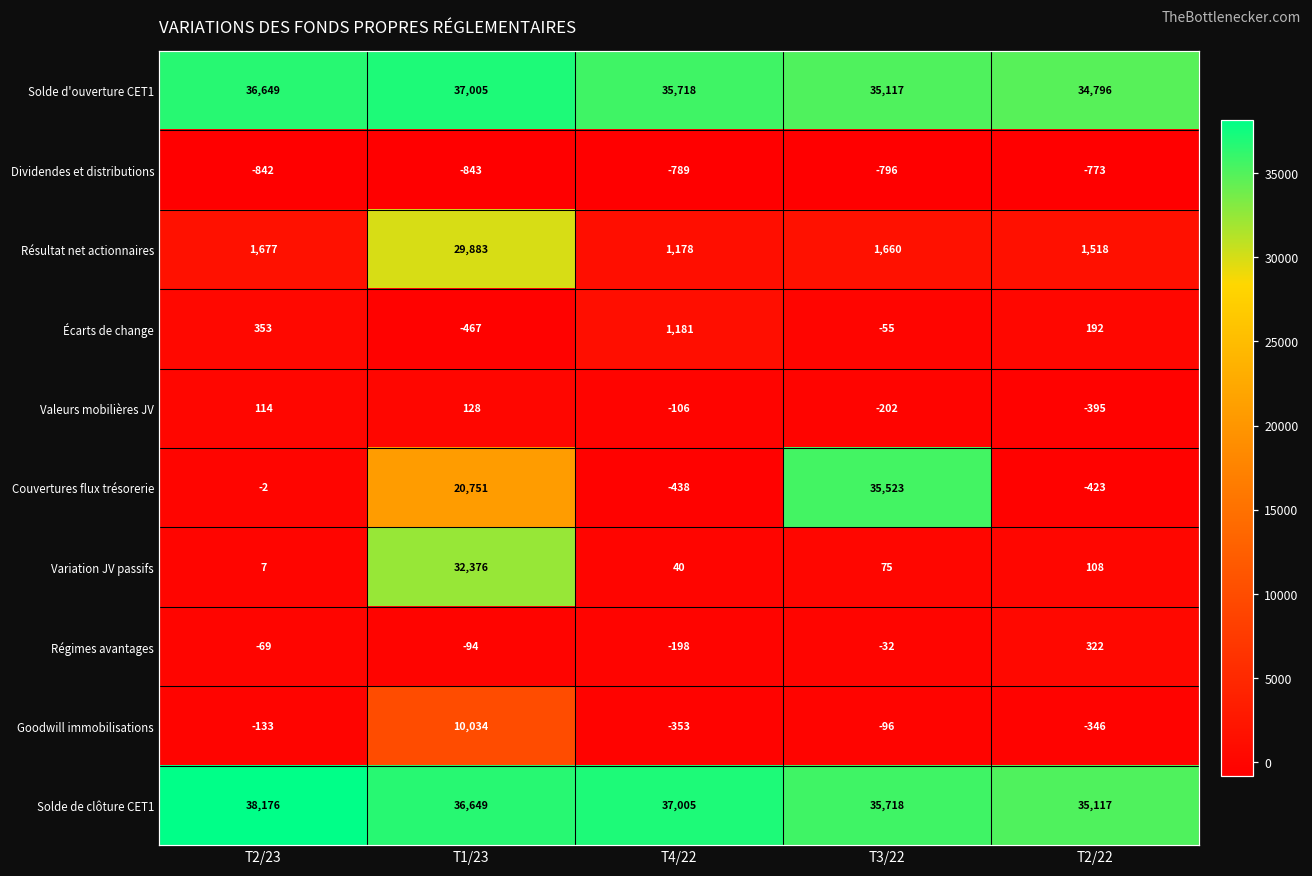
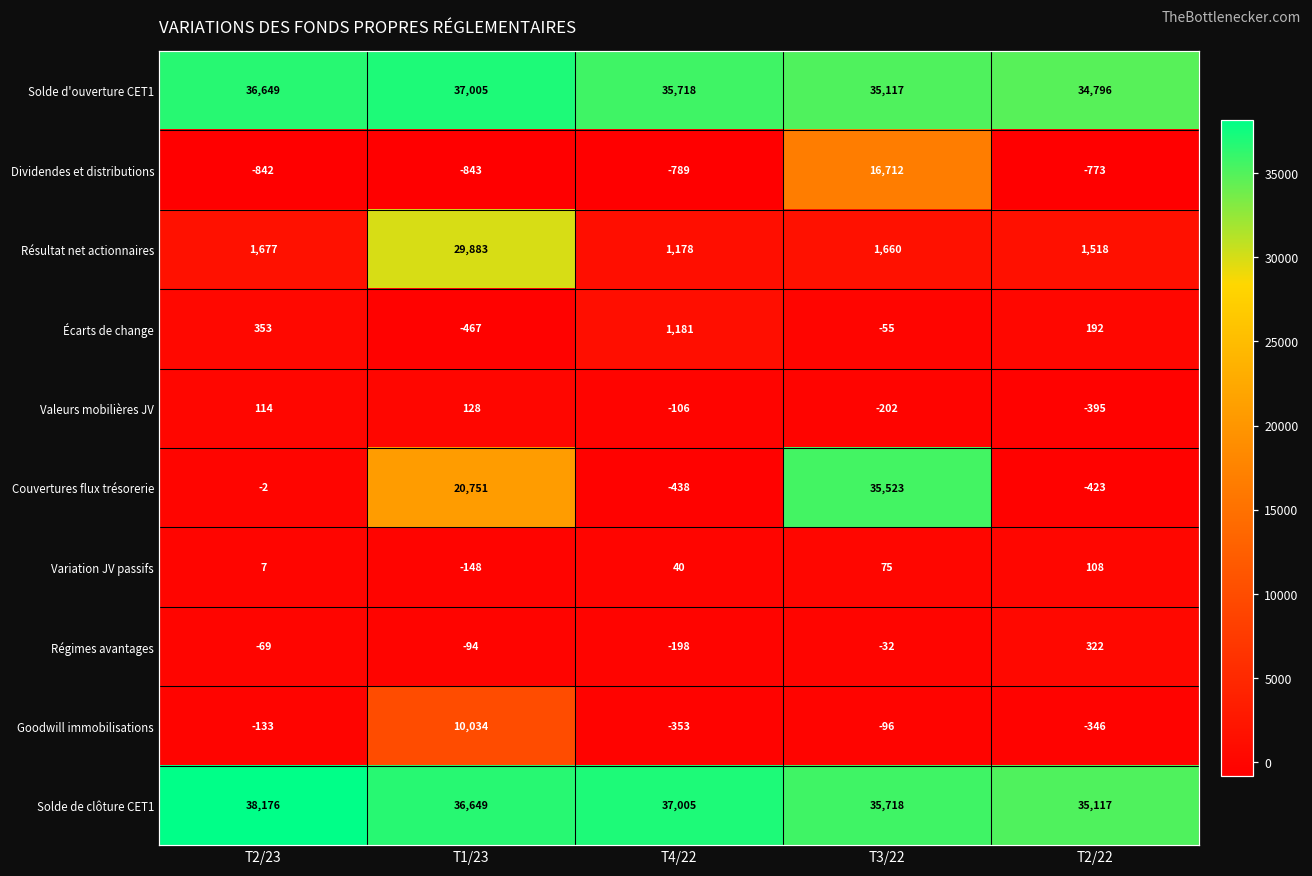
  {
    "Solde d'ouverture CET1": {
      "T2/23": "36,649",
      "T1/23": "37,005",
      "T4/22": "35,718",
      "T3/22": "35,117",
      "T2/22": "34,796"
    },
    "Dividendes et distributions": {
      "T2/23": "-842",
      "T1/23": "-843",
      "T4/22": "-789",
-     "T3/22": "-796",
+     "T3/22": "16,712",
      "T2/22": "-773"
    },
    "Résultat net actionnaires": {
      "T2/23": "1,677",
      "T1/23": "29,883",
      "T4/22": "1,178",
      "T3/22": "1,660",
      "T2/22": "1,518"
    },
    "Écarts de change": {
      "T2/23": "353",
      "T1/23": "-467",
      "T4/22": "1,181",
      "T3/22": "-55",
      "T2/22": "192"
    },
    "Valeurs mobilières JV": {
      "T2/23": "114",
      "T1/23": "128",
      "T4/22": "-106",
      "T3/22": "-202",
      "T2/22": "-395"
    },
    "Couvertures flux trésorerie": {
      "T2/23": "-2",
      "T1/23": "20,751",
      "T4/22": "-438",
      "T3/22": "35,523",
      "T2/22": "-423"
    },
    "Variation JV passifs": {
      "T2/23": "7",
-     "T1/23": "32,376",
+     "T1/23": "-148",
      "T4/22": "40",
      "T3/22": "75",
      "T2/22": "108"
    },
    "Régimes avantages": {
      "T2/23": "-69",
      "T1/23": "-94",
      "T4/22": "-198",
      "T3/22": "-32",
      "T2/22": "322"
    },
    "Goodwill immobilisations": {
      "T2/23": "-133",
      "T1/23": "10,034",
      "T4/22": "-353",
      "T3/22": "-96",
      "T2/22": "-346"
    },
    "Solde de clôture CET1": {
      "T2/23": "38,176",
      "T1/23": "36,649",
      "T4/22": "37,005",
      "T3/22": "35,718",
      "T2/22": "35,117"
    }
  }
